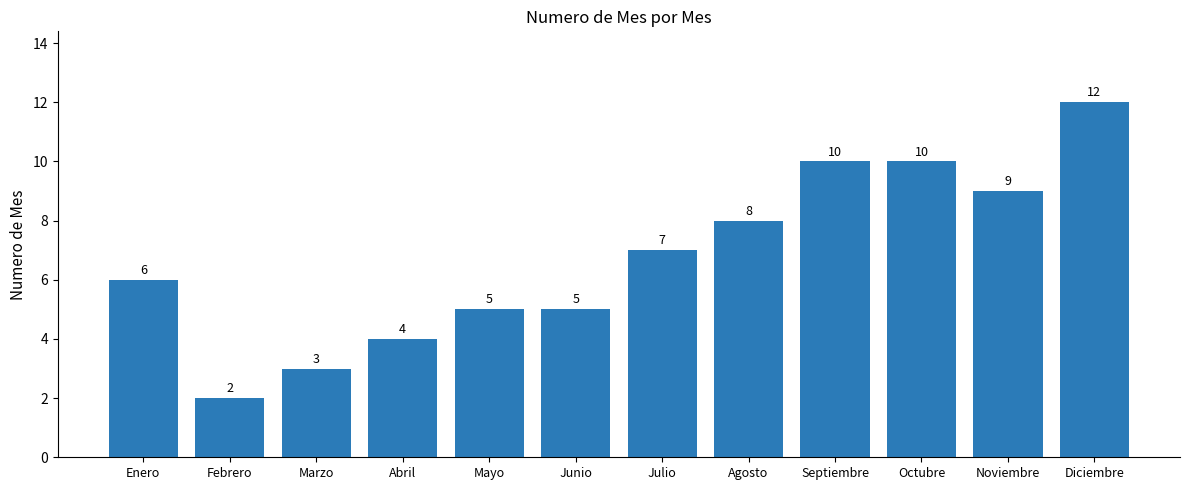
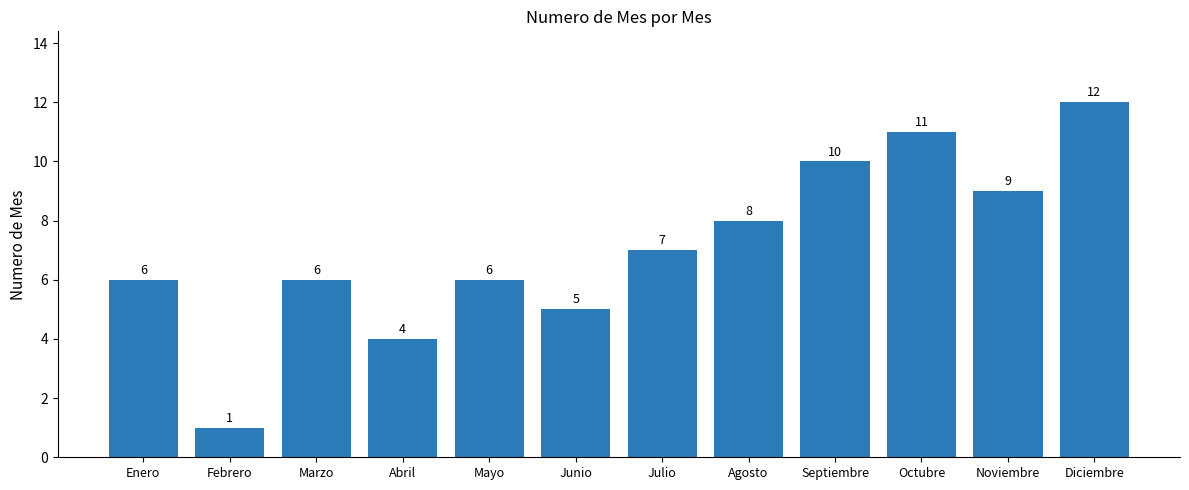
  {
    "Enero": 6,
-   "Febrero": 2,
-   "Marzo": 3,
+   "Febrero": 1,
+   "Marzo": 6,
    "Abril": 4,
-   "Mayo": 5,
+   "Mayo": 6,
    "Junio": 5,
    "Julio": 7,
    "Agosto": 8,
    "Septiembre": 10,
-   "Octubre": 10,
+   "Octubre": 11,
    "Noviembre": 9,
    "Diciembre": 12
  }
